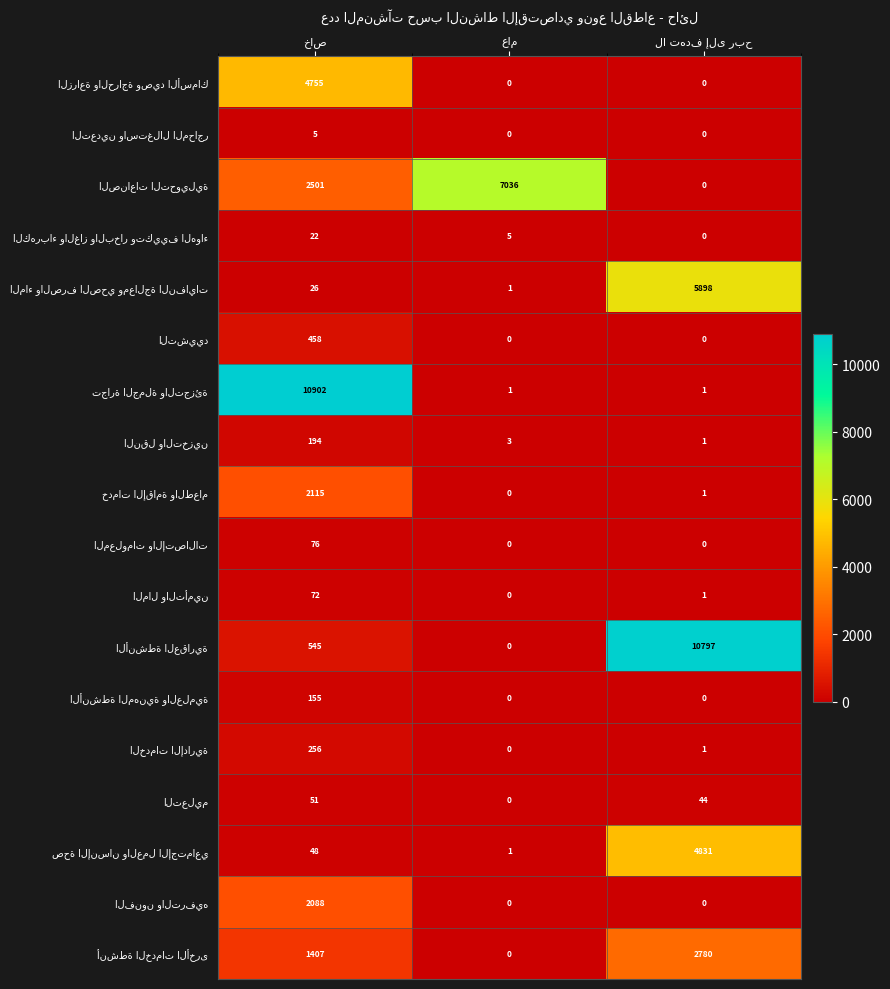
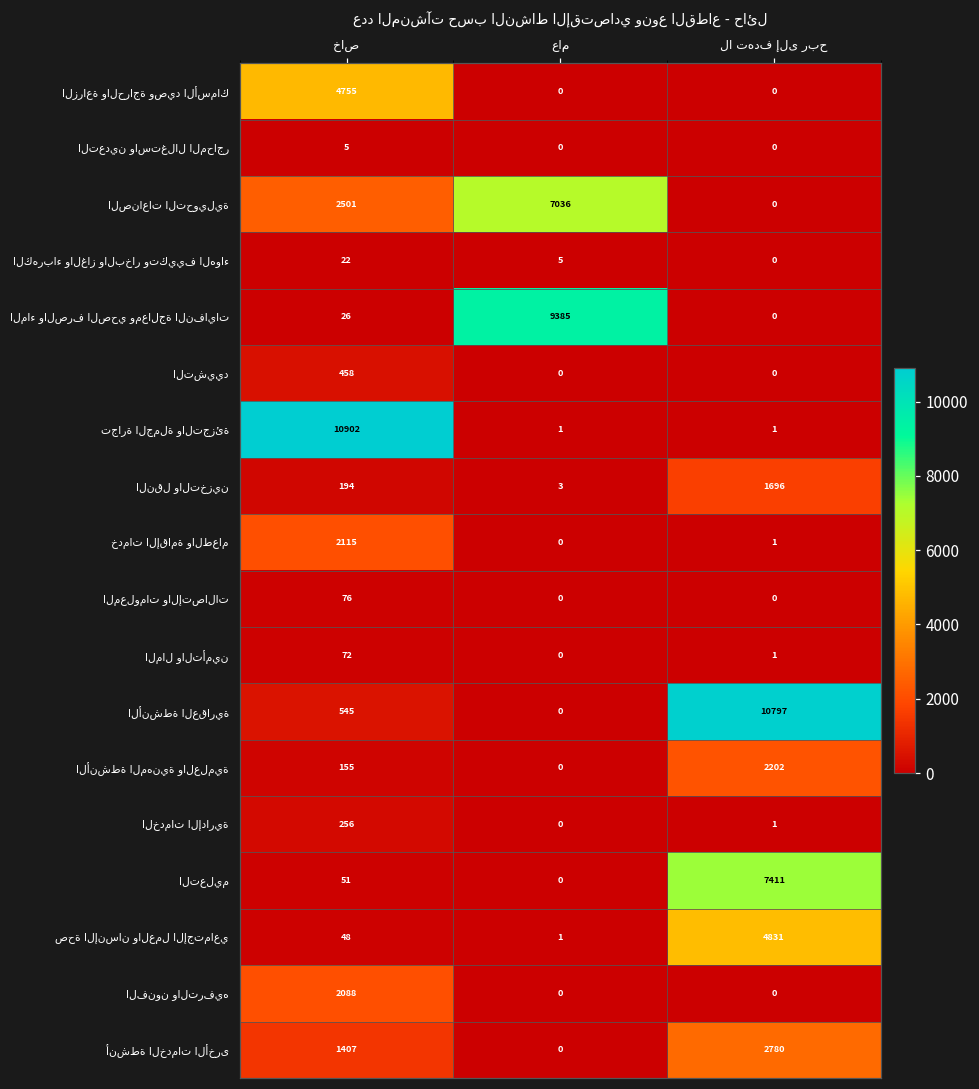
  {
    "الزراعة والحراجة وصيد الأسماك": {
      "خاص": 4755,
      "عام": 0,
      "لا تهدف إلى ربح": 0
    },
    "التعدين واستغلال المحاجر": {
      "خاص": 5,
      "عام": 0,
      "لا تهدف إلى ربح": 0
    },
    "الصناعات التحويلية": {
      "خاص": 2501,
      "عام": 7036,
      "لا تهدف إلى ربح": 0
    },
    "الكهرباء والغاز والبخار وتكييف الهواء": {
      "خاص": 22,
      "عام": 5,
      "لا تهدف إلى ربح": 0
    },
    "الماء والصرف الصحي ومعالجة النفايات": {
      "خاص": 26,
-     "عام": 1,
-     "لا تهدف إلى ربح": 5898
+     "عام": 9385,
+     "لا تهدف إلى ربح": 0
    },
    "التشييد": {
      "خاص": 458,
      "عام": 0,
      "لا تهدف إلى ربح": 0
    },
    "تجارة الجملة والتجزئة": {
      "خاص": 10902,
      "عام": 1,
      "لا تهدف إلى ربح": 1
    },
    "النقل والتخزين": {
      "خاص": 194,
      "عام": 3,
-     "لا تهدف إلى ربح": 1
+     "لا تهدف إلى ربح": 1696
    },
    "خدمات الإقامة والطعام": {
      "خاص": 2115,
      "عام": 0,
      "لا تهدف إلى ربح": 1
    },
    "المعلومات والإتصالات": {
      "خاص": 76,
      "عام": 0,
      "لا تهدف إلى ربح": 0
    },
    "المال والتأمين": {
      "خاص": 72,
      "عام": 0,
      "لا تهدف إلى ربح": 1
    },
    "الأنشطة العقارية": {
      "خاص": 545,
      "عام": 0,
      "لا تهدف إلى ربح": 10797
    },
    "الأنشطة المهنية والعلمية": {
      "خاص": 155,
      "عام": 0,
-     "لا تهدف إلى ربح": 0
+     "لا تهدف إلى ربح": 2202
    },
    "الخدمات الإدارية": {
      "خاص": 256,
      "عام": 0,
      "لا تهدف إلى ربح": 1
    },
    "التعليم": {
      "خاص": 51,
      "عام": 0,
-     "لا تهدف إلى ربح": 44
+     "لا تهدف إلى ربح": 7411
    },
    "صحة الإنسان والعمل الإجتماعي": {
      "خاص": 48,
      "عام": 1,
      "لا تهدف إلى ربح": 4831
    },
    "الفنون والترفيه": {
      "خاص": 2088,
      "عام": 0,
      "لا تهدف إلى ربح": 0
    },
    "أنشطة الخدمات الأخرى": {
      "خاص": 1407,
      "عام": 0,
      "لا تهدف إلى ربح": 2780
    }
  }
